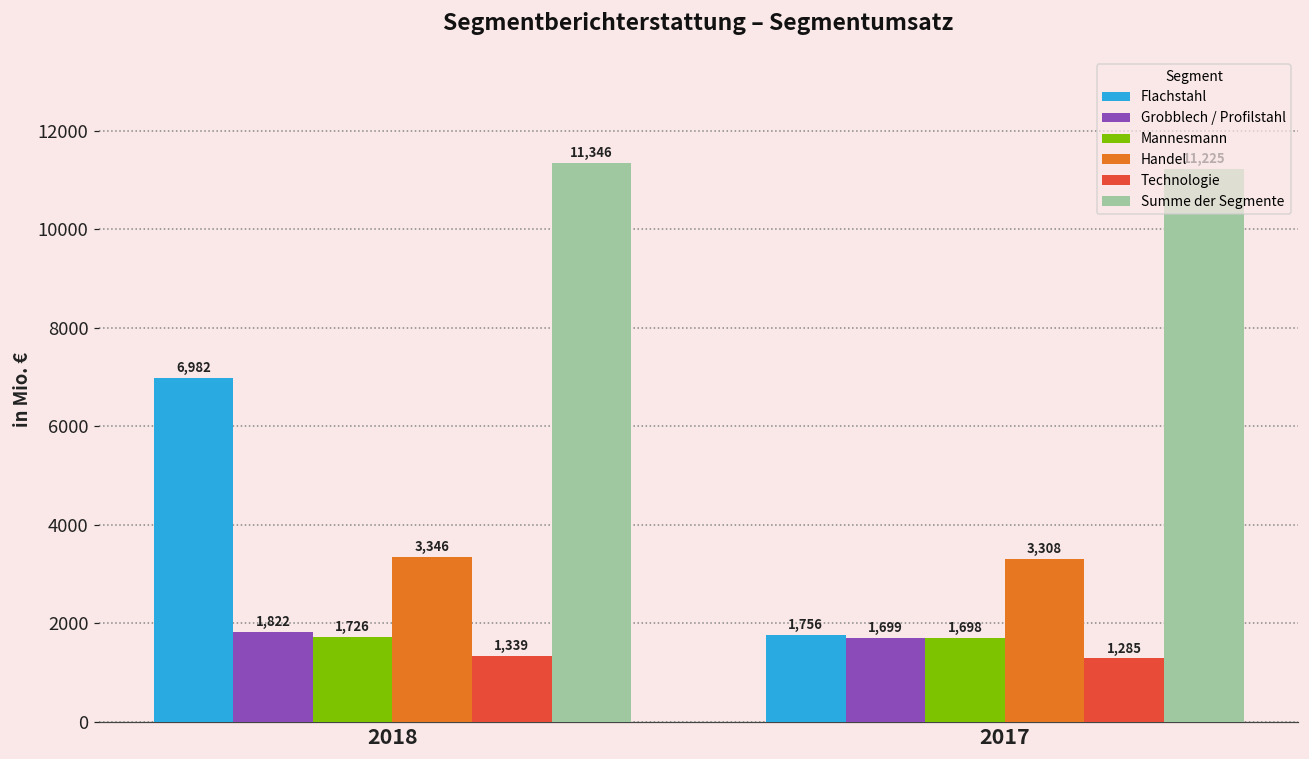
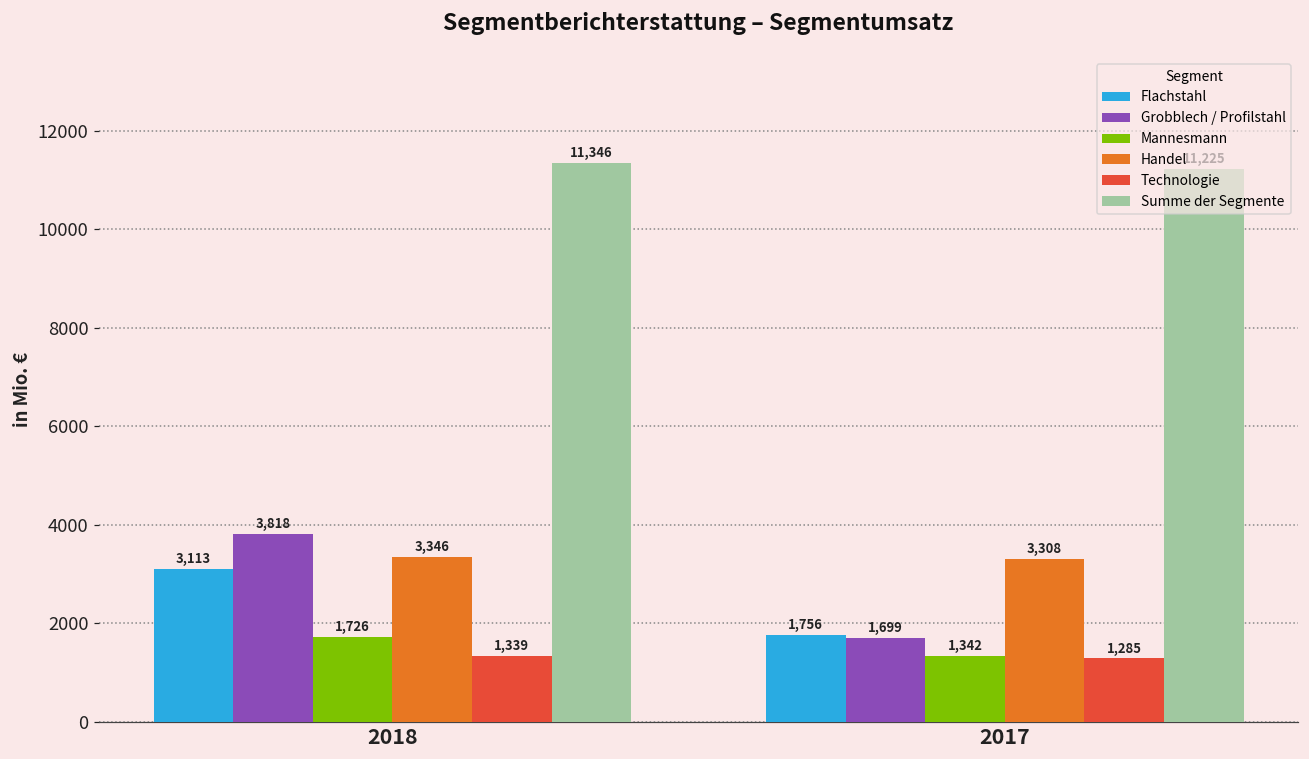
  {
    "Flachstahl": {
-     "2018": "6,982",
+     "2018": "3,113",
      "2017": "1,756"
    },
    "Grobblech / Profilstahl": {
-     "2018": "1,822",
+     "2018": "3,818",
      "2017": "1,699"
    },
    "Mannesmann": {
      "2018": "1,726",
-     "2017": "1,698"
+     "2017": "1,342"
    },
    "Summe der Segmente": {
      "2018": "11,346"
    }
  }
